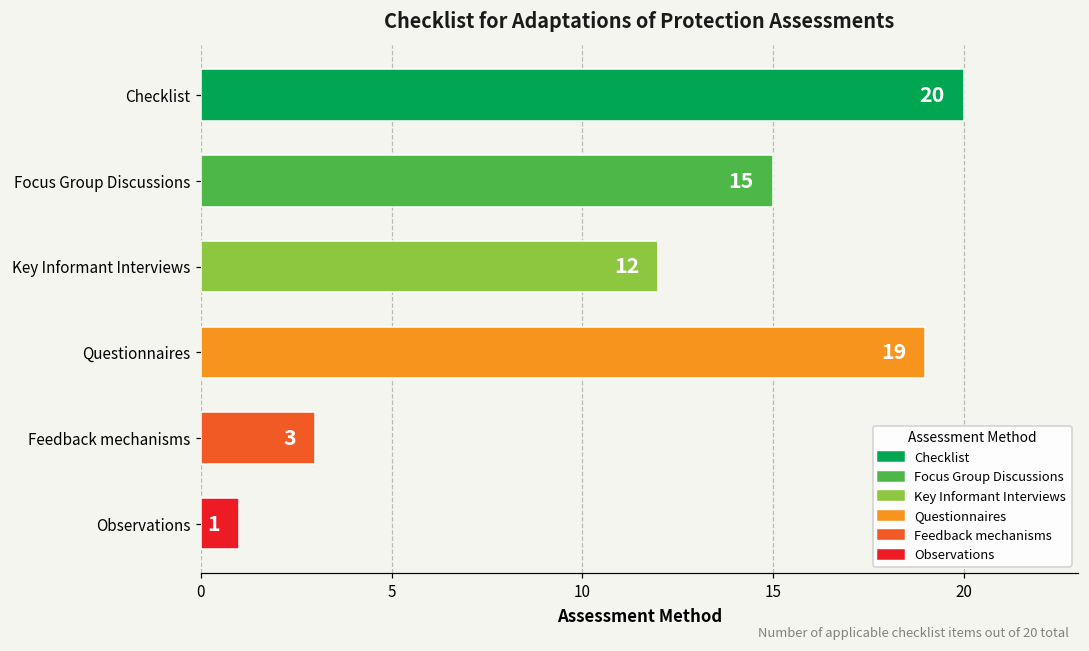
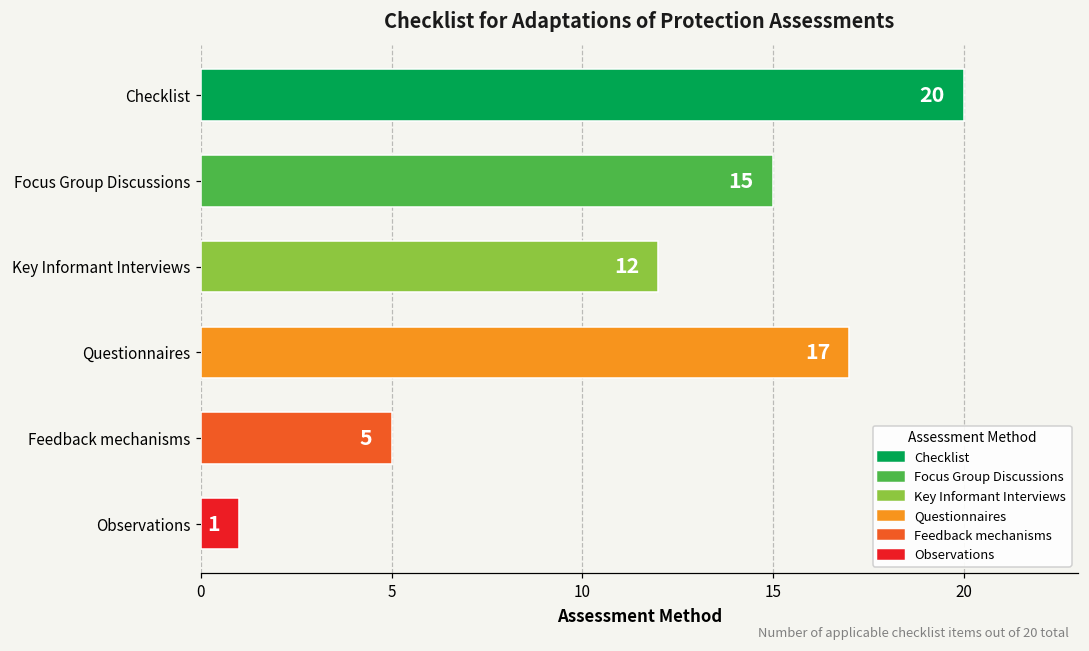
  {
    "Checklist": 20,
    "Focus Group Discussions": 15,
    "Key Informant Interviews": 12,
-   "Questionnaires": 19,
-   "Feedback mechanisms": 3,
+   "Questionnaires": 17,
+   "Feedback mechanisms": 5,
    "Observations": 1
  }
